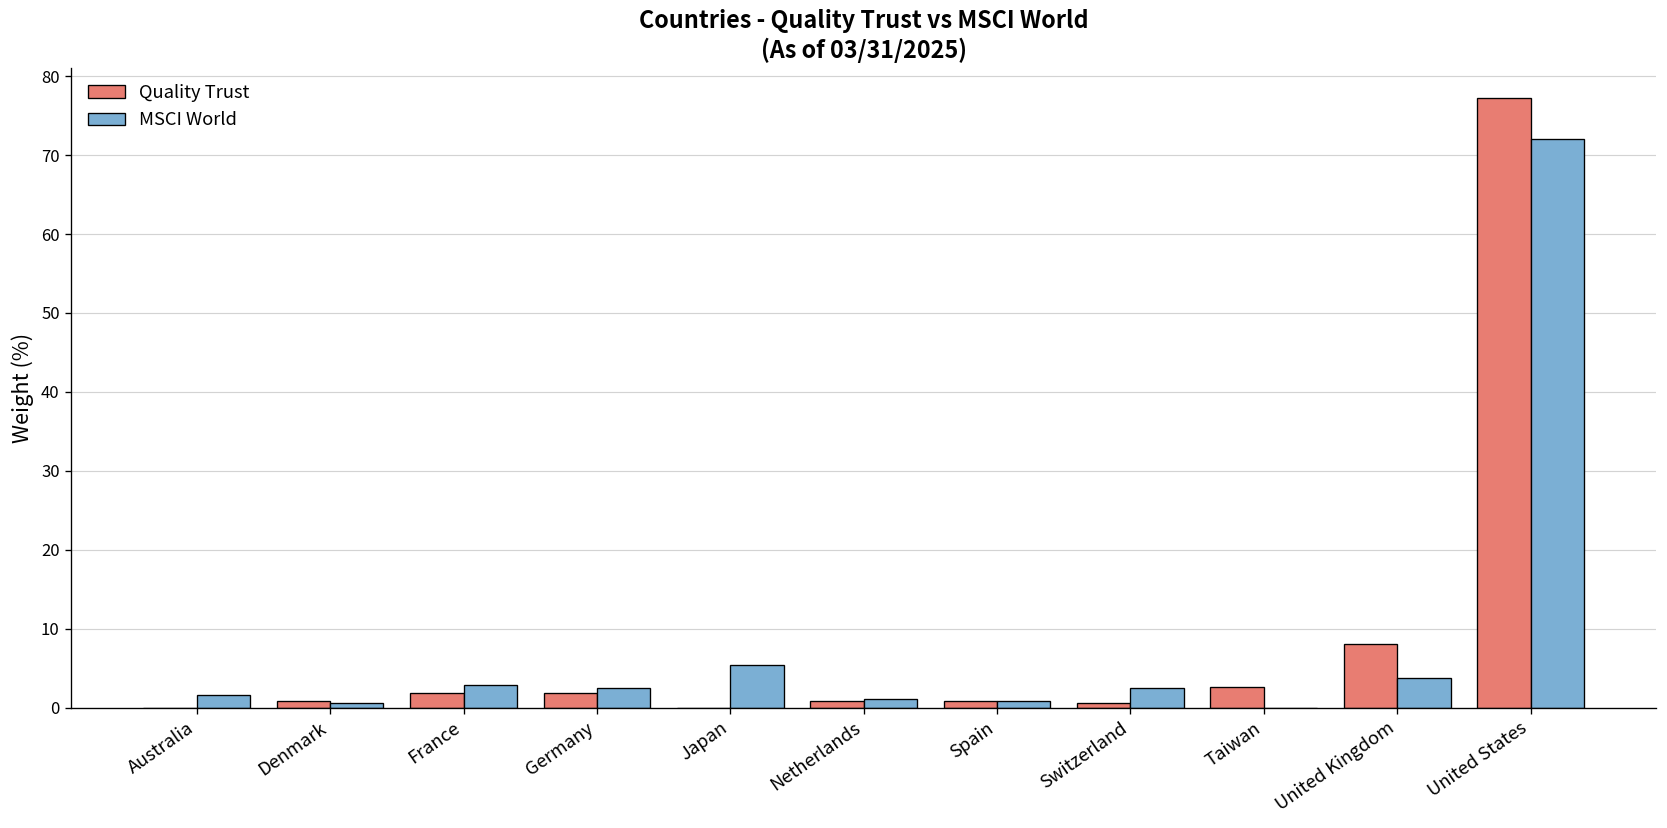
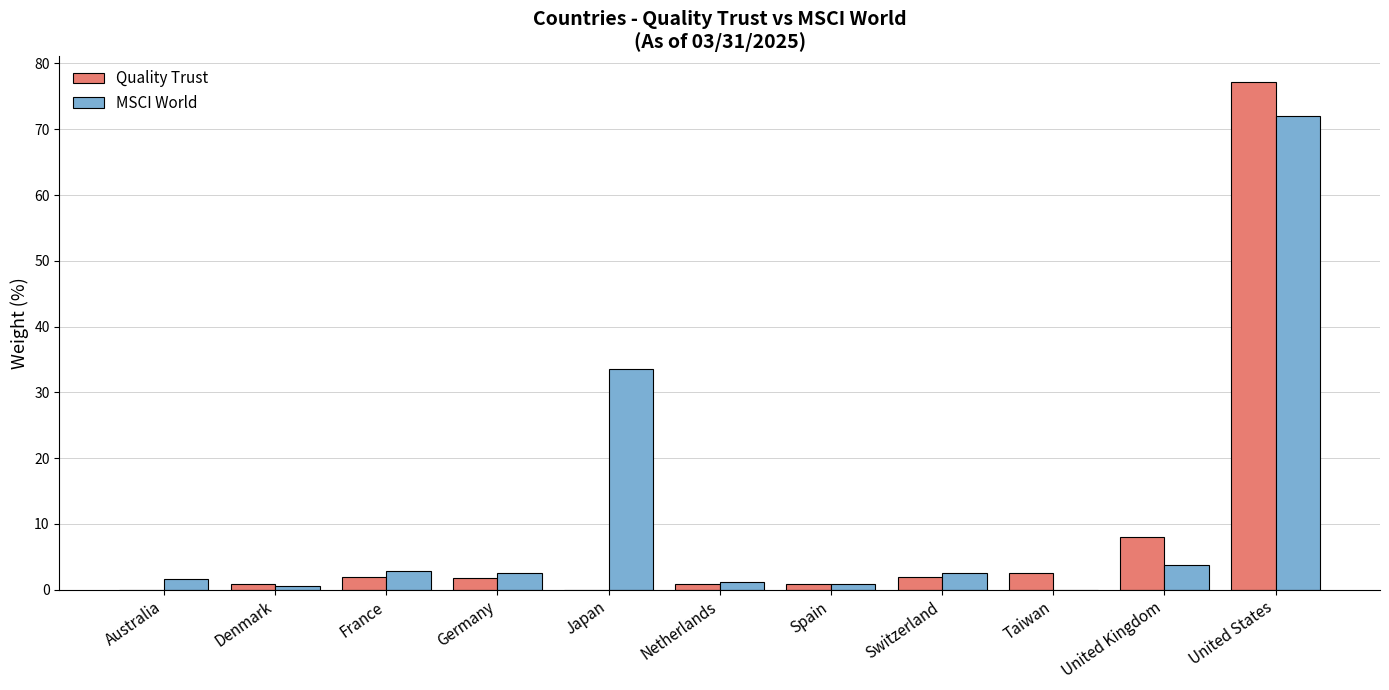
  {
    "Quality Trust": {
      "Australia": 0,
      "Denmark": 1,
      "France": 2,
      "Germany": 2,
      "Japan": 0,
      "Netherlands": 1,
      "Spain": 1,
-     "Switzerland": 1,
+     "Switzerland": 2,
      "Taiwan": 3,
      "United Kingdom": 8,
      "United States": 77
    },
    "MSCI World": {
      "Australia": 2,
      "Denmark": 1,
      "France": 3,
      "Germany": 3,
-     "Japan": 5,
+     "Japan": 34,
      "Netherlands": 1,
      "Spain": 1,
      "Switzerland": 3,
      "Taiwan": 0,
      "United Kingdom": 4,
      "United States": 72
    }
  }
